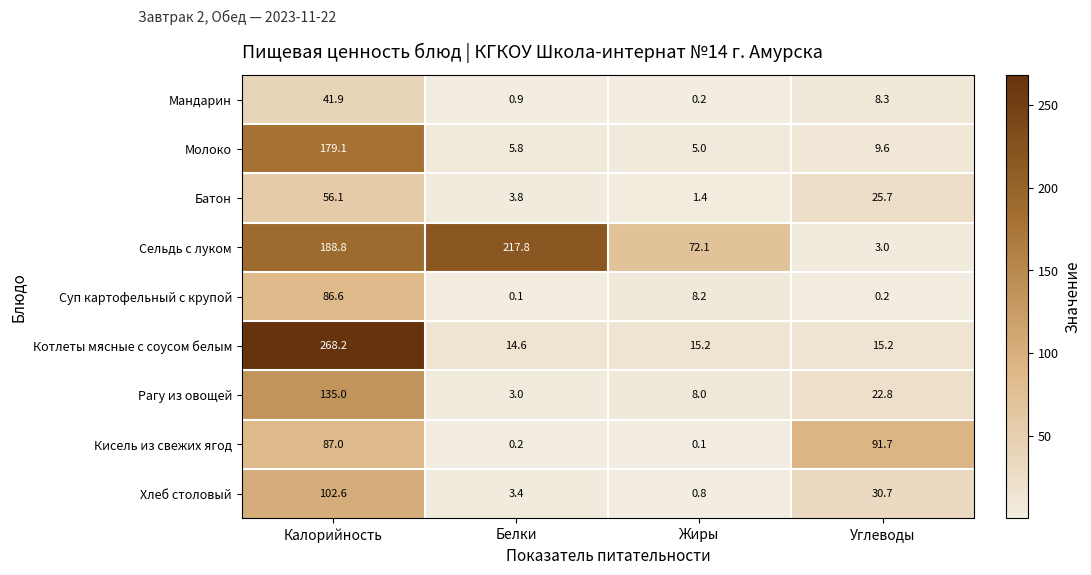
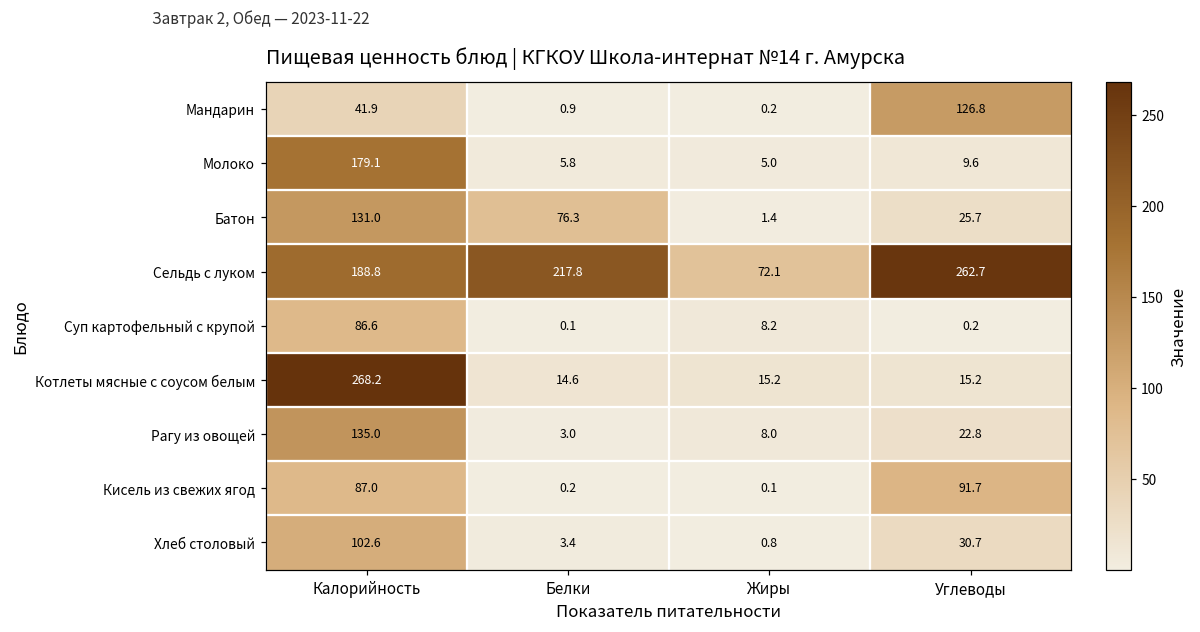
  {
    "Мандарин": {
      "Калорийность": 41.9,
      "Белки": 0.9,
      "Жиры": 0.2,
-     "Углеводы": 8.3
+     "Углеводы": 126.8
    },
    "Молоко": {
      "Калорийность": 179.1,
      "Белки": 5.8,
      "Жиры": 5.0,
      "Углеводы": 9.6
    },
    "Батон": {
-     "Калорийность": 56.1,
-     "Белки": 3.8,
+     "Калорийность": 131.0,
+     "Белки": 76.3,
      "Жиры": 1.4,
      "Углеводы": 25.7
    },
    "Сельдь с луком": {
      "Калорийность": 188.8,
      "Белки": 217.8,
      "Жиры": 72.1,
-     "Углеводы": 3.0
+     "Углеводы": 262.7
    },
    "Суп картофельный с крупой": {
      "Калорийность": 86.6,
      "Белки": 0.1,
      "Жиры": 8.2,
      "Углеводы": 0.2
    },
    "Котлеты мясные с соусом белым": {
      "Калорийность": 268.2,
      "Белки": 14.6,
      "Жиры": 15.2,
      "Углеводы": 15.2
    },
    "Рагу из овощей": {
      "Калорийность": 135.0,
      "Белки": 3.0,
      "Жиры": 8.0,
      "Углеводы": 22.8
    },
    "Кисель из свежих ягод": {
      "Калорийность": 87.0,
      "Белки": 0.2,
      "Жиры": 0.1,
      "Углеводы": 91.7
    },
    "Хлеб столовый": {
      "Калорийность": 102.6,
      "Белки": 3.4,
      "Жиры": 0.8,
      "Углеводы": 30.7
    }
  }
